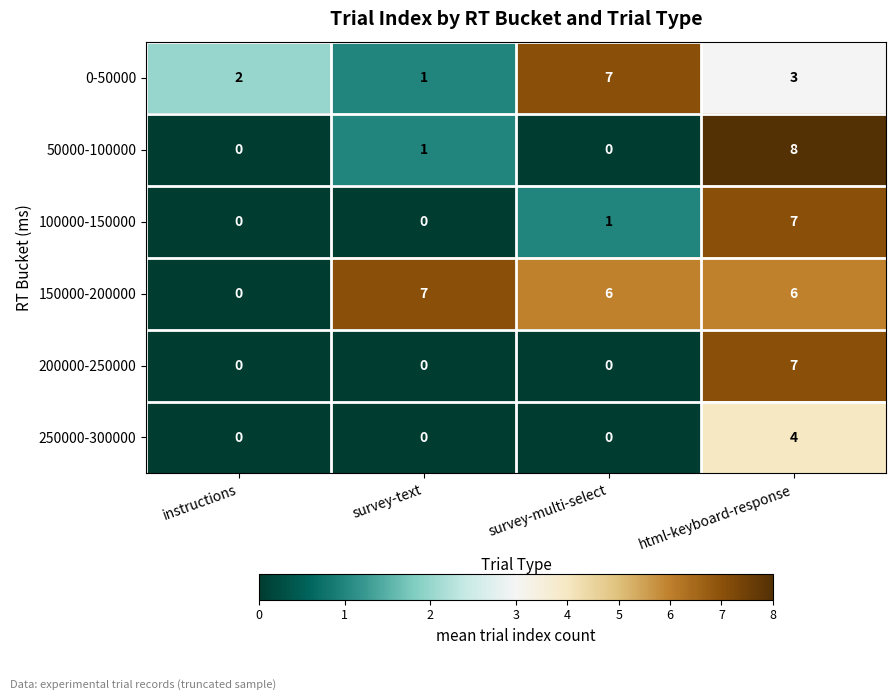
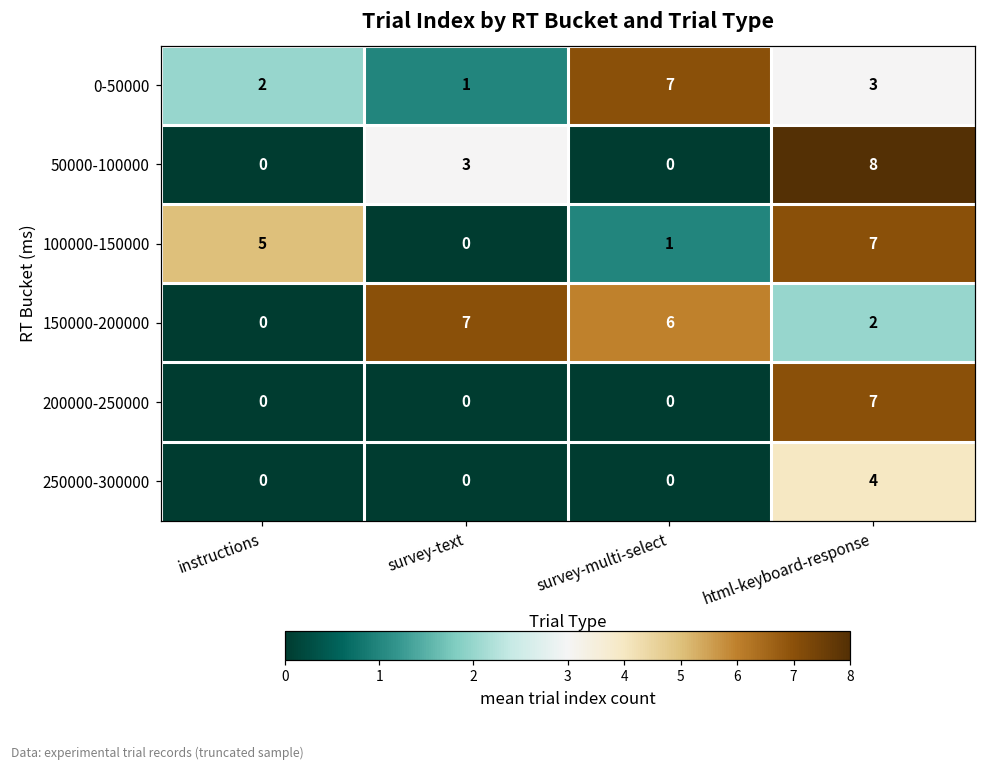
  {
    "0-50000": {
      "instructions": 2,
      "survey-text": 1,
      "survey-multi-select": 7,
      "html-keyboard-response": 3
    },
    "50000-100000": {
      "instructions": 0,
-     "survey-text": 1,
+     "survey-text": 3,
      "survey-multi-select": 0,
      "html-keyboard-response": 8
    },
    "100000-150000": {
-     "instructions": 0,
+     "instructions": 5,
      "survey-text": 0,
      "survey-multi-select": 1,
      "html-keyboard-response": 7
    },
    "150000-200000": {
      "instructions": 0,
      "survey-text": 7,
      "survey-multi-select": 6,
-     "html-keyboard-response": 6
+     "html-keyboard-response": 2
    },
    "200000-250000": {
      "instructions": 0,
      "survey-text": 0,
      "survey-multi-select": 0,
      "html-keyboard-response": 7
    },
    "250000-300000": {
      "instructions": 0,
      "survey-text": 0,
      "survey-multi-select": 0,
      "html-keyboard-response": 4
    }
  }
